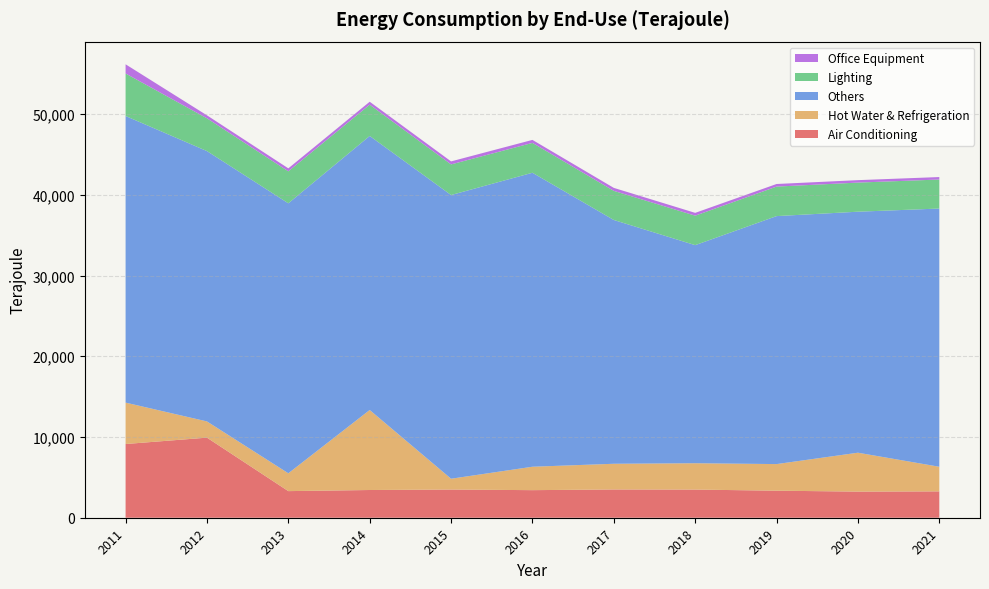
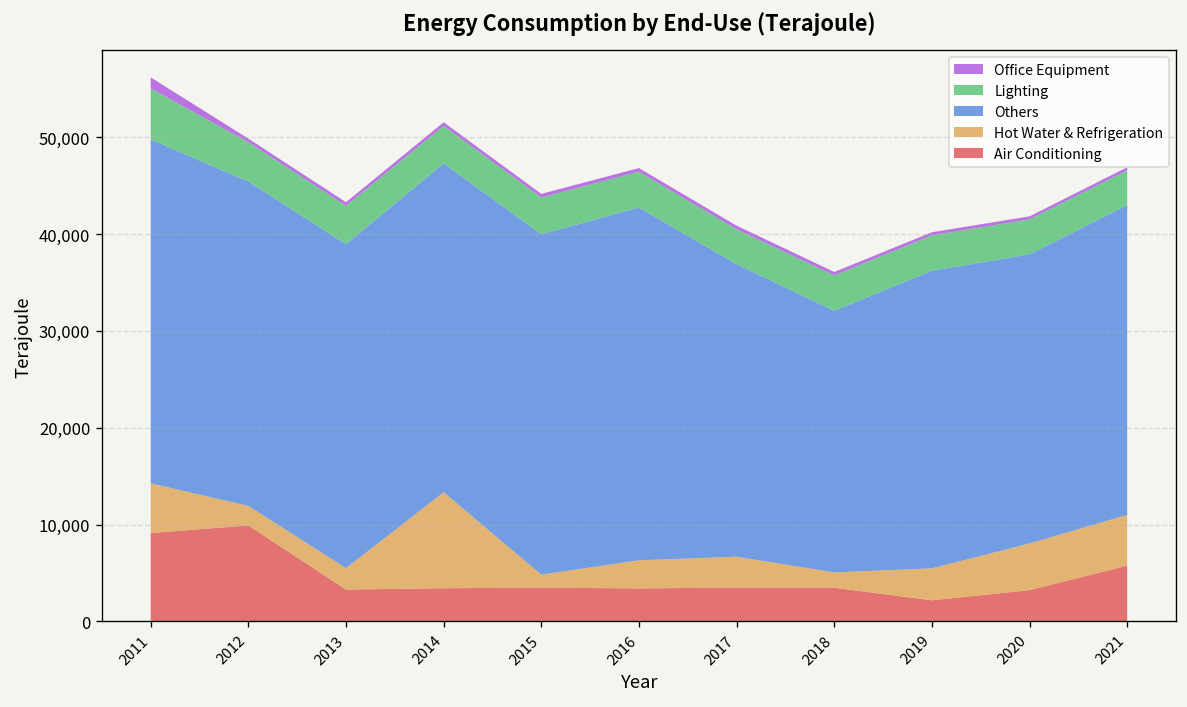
  {
    "Air Conditioning": {
      "2011": "9,000",
      "2012": "10,000",
      "2013": "3,000",
      "2014": "3,000",
      "2015": "3,000",
      "2016": "3,000",
      "2017": "4,000",
      "2018": "3,000",
-     "2019": "3,000",
+     "2019": "2,000",
      "2020": "3,000",
-     "2021": "3,000"
+     "2021": "6,000"
    },
    "Hot Water & Refrigeration": {
      "2011": "5,000",
      "2012": "2,000",
      "2013": "2,000",
      "2014": "10,000",
      "2015": "1,000",
      "2016": "3,000",
      "2017": "3,000",
-     "2018": "3,000",
+     "2018": "2,000",
      "2019": "3,000",
      "2020": "5,000",
-     "2021": "3,000"
+     "2021": "5,000"
    },
    "Others": {
      "2011": "36,000",
      "2012": "33,000",
      "2013": "33,000",
      "2014": "34,000",
      "2015": "35,000",
      "2016": "36,000",
      "2017": "30,000",
      "2018": "27,000",
      "2019": "31,000",
      "2020": "30,000",
      "2021": "32,000"
    },
    "Lighting": {
      "2011": "5,000",
      "2012": "4,000",
      "2013": "4,000",
      "2014": "4,000",
      "2015": "4,000",
      "2016": "4,000",
      "2017": "4,000",
      "2018": "4,000",
      "2019": "4,000"
    },
    "Office Equipment": {
      "2011": "1,000",
      "2012": "0",
      "2013": "0",
      "2014": "0",
      "2015": "0",
      "2016": "0",
      "2017": "0",
      "2018": "0",
      "2019": "0"
    }
  }
